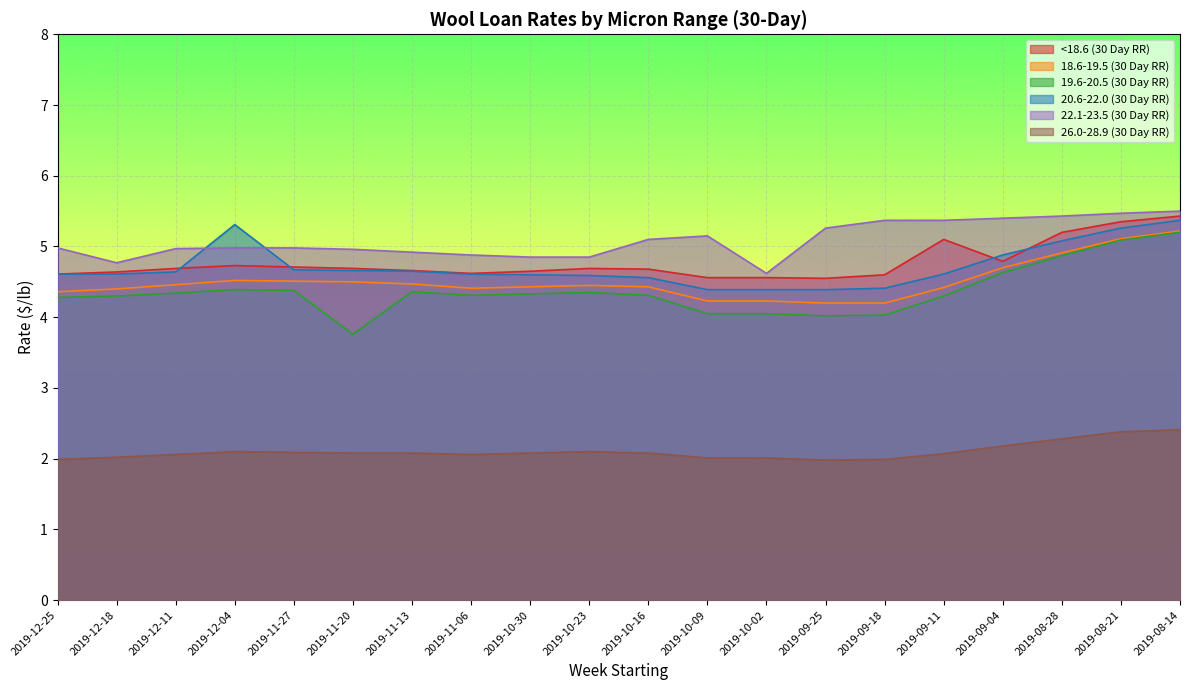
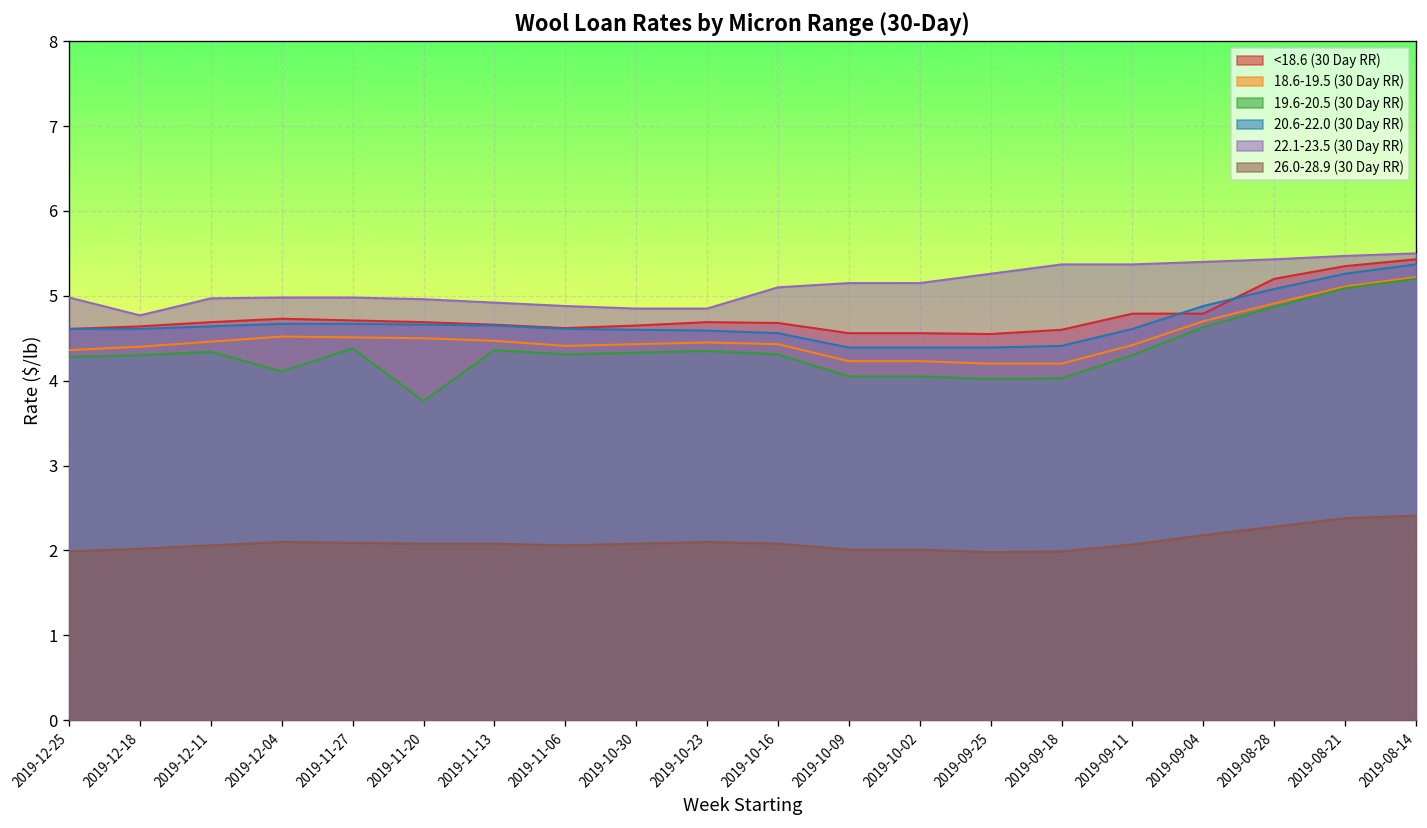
  {
    "<18.6 (30 Day RR)": {
      "2019-12-11": 4.7,
      "2019-12-04": 4.7,
      "2019-11-27": 4.7,
      "2019-10-30": 4.7,
      "2019-10-23": 4.7,
      "2019-10-16": 4.7,
      "2019-10-09": 4.6,
      "2019-10-02": 4.6,
      "2019-09-25": 4.6,
      "2019-09-18": 4.6,
-     "2019-09-11": 5.1,
+     "2019-09-11": 4.8,
      "2019-09-04": 4.8,
      "2019-08-28": 5.2,
      "2019-08-21": 5.4,
      "2019-08-14": 5.4
    },
    "18.6-19.5 (30 Day RR)": {
      "2019-12-25": 4.4,
      "2019-12-18": 4.4,
      "2019-12-11": 4.5,
      "2019-12-04": 4.5,
      "2019-11-27": 4.5,
      "2019-11-20": 4.5,
      "2019-11-13": 4.5,
      "2019-11-06": 4.4,
      "2019-10-30": 4.4,
      "2019-10-23": 4.5,
      "2019-10-16": 4.4,
      "2019-10-09": 4.2,
      "2019-10-02": 4.2,
      "2019-09-25": 4.2,
      "2019-09-18": 4.2,
      "2019-09-11": 4.4,
      "2019-09-04": 4.7,
      "2019-08-28": 4.9
    },
    "19.6-20.5 (30 Day RR)": {
      "2019-12-25": 4.3,
      "2019-12-18": 4.3,
      "2019-12-11": 4.3,
-     "2019-12-04": 4.4,
+     "2019-12-04": 4.1,
      "2019-11-27": 4.4,
      "2019-11-20": 3.8,
      "2019-11-13": 4.4,
      "2019-11-06": 4.3,
      "2019-10-30": 4.3,
      "2019-10-23": 4.4,
      "2019-10-16": 4.3,
      "2019-10-09": 4.1,
      "2019-10-02": 4.1,
      "2019-09-25": 4.0,
      "2019-09-18": 4.0,
      "2019-09-11": 4.3,
      "2019-09-04": 4.6,
      "2019-08-28": 4.9
    },
    "20.6-22.0 (30 Day RR)": {
      "2019-12-11": 4.6,
-     "2019-12-04": 5.3,
+     "2019-12-04": 4.7,
      "2019-11-27": 4.7,
      "2019-10-30": 4.6,
      "2019-10-23": 4.6,
      "2019-10-16": 4.6,
      "2019-10-09": 4.4,
      "2019-10-02": 4.4,
      "2019-09-25": 4.4,
      "2019-09-18": 4.4,
      "2019-09-11": 4.6,
      "2019-09-04": 4.9,
      "2019-08-28": 5.1,
      "2019-08-21": 5.3,
      "2019-08-14": 5.4
    },
    "22.1-23.5 (30 Day RR)": {
      "2019-12-25": 5.0,
      "2019-12-18": 4.8,
      "2019-12-11": 5.0,
      "2019-12-04": 5.0,
      "2019-11-27": 5.0,
      "2019-11-20": 5.0,
      "2019-11-13": 4.9,
      "2019-11-06": 4.9,
      "2019-10-30": 4.9,
      "2019-10-23": 4.9,
      "2019-10-16": 5.1,
      "2019-10-09": 5.2,
-     "2019-10-02": 4.6,
+     "2019-10-02": 5.2,
      "2019-09-25": 5.3,
      "2019-09-18": 5.4,
      "2019-09-11": 5.4,
      "2019-09-04": 5.4,
      "2019-08-28": 5.4,
      "2019-08-21": 5.5,
      "2019-08-14": 5.5
    },
    "26.0-28.9 (30 Day RR)": {
      "2019-12-25": 2.0,
      "2019-12-18": 2.0,
      "2019-12-11": 2.1,
      "2019-12-04": 2.1,
      "2019-11-27": 2.1,
      "2019-11-20": 2.1,
      "2019-11-13": 2.1,
      "2019-11-06": 2.1,
      "2019-10-30": 2.1,
      "2019-10-23": 2.1,
      "2019-10-16": 2.1,
      "2019-10-09": 2.0,
      "2019-10-02": 2.0,
      "2019-09-25": 2.0,
      "2019-09-18": 2.0,
      "2019-09-11": 2.1,
      "2019-09-04": 2.2,
      "2019-08-28": 2.3,
      "2019-08-21": 2.4,
      "2019-08-14": 2.4
    }
  }
